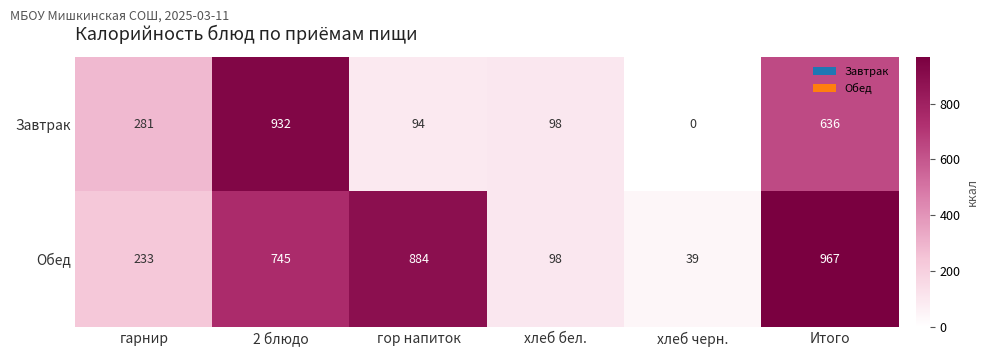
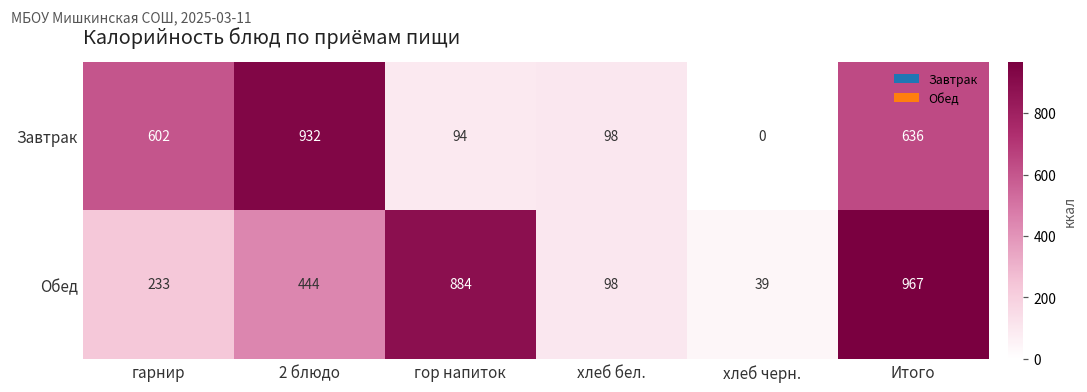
  {
    "Завтрак": {
-     "гарнир": 281,
+     "гарнир": 602,
      "2 блюдо": 932,
      "гор напиток": 94,
      "хлеб бел.": 98,
      "хлеб черн.": 0,
      "Итого": 636
    },
    "Обед": {
      "гарнир": 233,
-     "2 блюдо": 745,
+     "2 блюдо": 444,
      "гор напиток": 884,
      "хлеб бел.": 98,
      "хлеб черн.": 39,
      "Итого": 967
    }
  }
